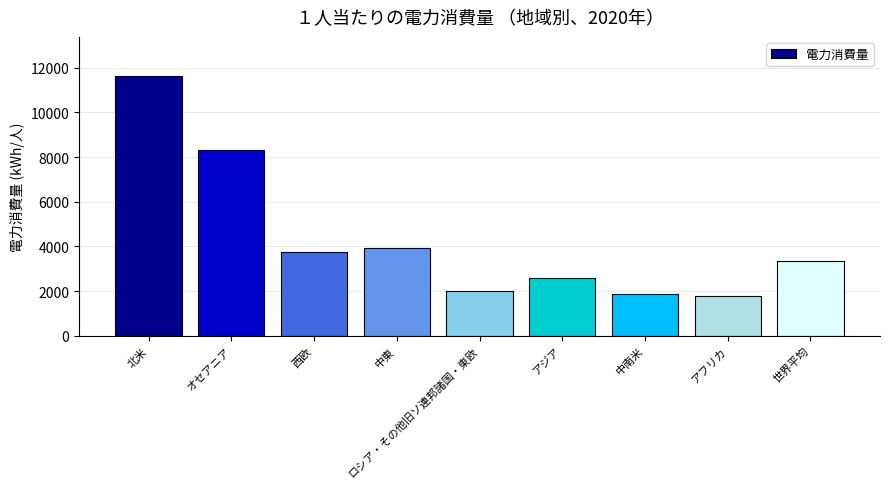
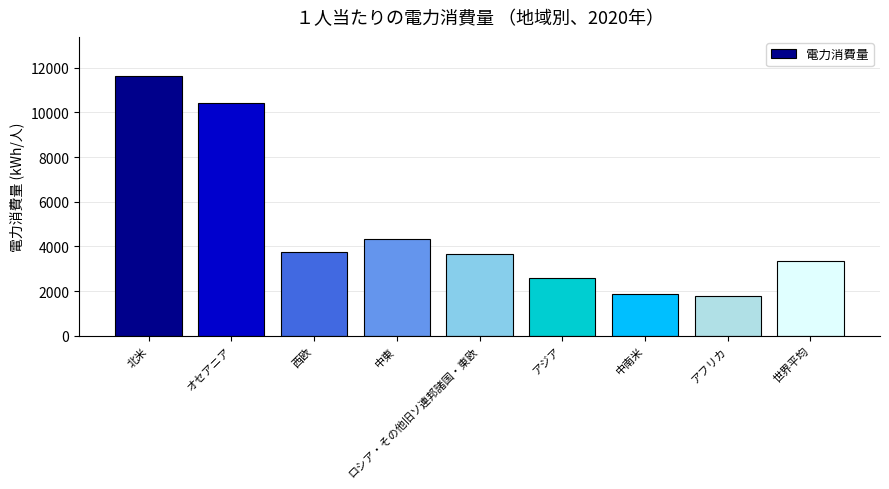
  {
    "北米": 11600,
-   "オセアニア": 8300,
+   "オセアニア": 10400,
    "西欧": 3700,
-   "中東": 3900,
-   "ロシア・その他旧ソ連邦諸国・東欧": 2000,
+   "中東": 4300,
+   "ロシア・その他旧ソ連邦諸国・東欧": 3700,
    "アジア": 2600,
    "中南米": 1900,
    "アフリカ": 1800,
    "世界平均": 3400
  }
